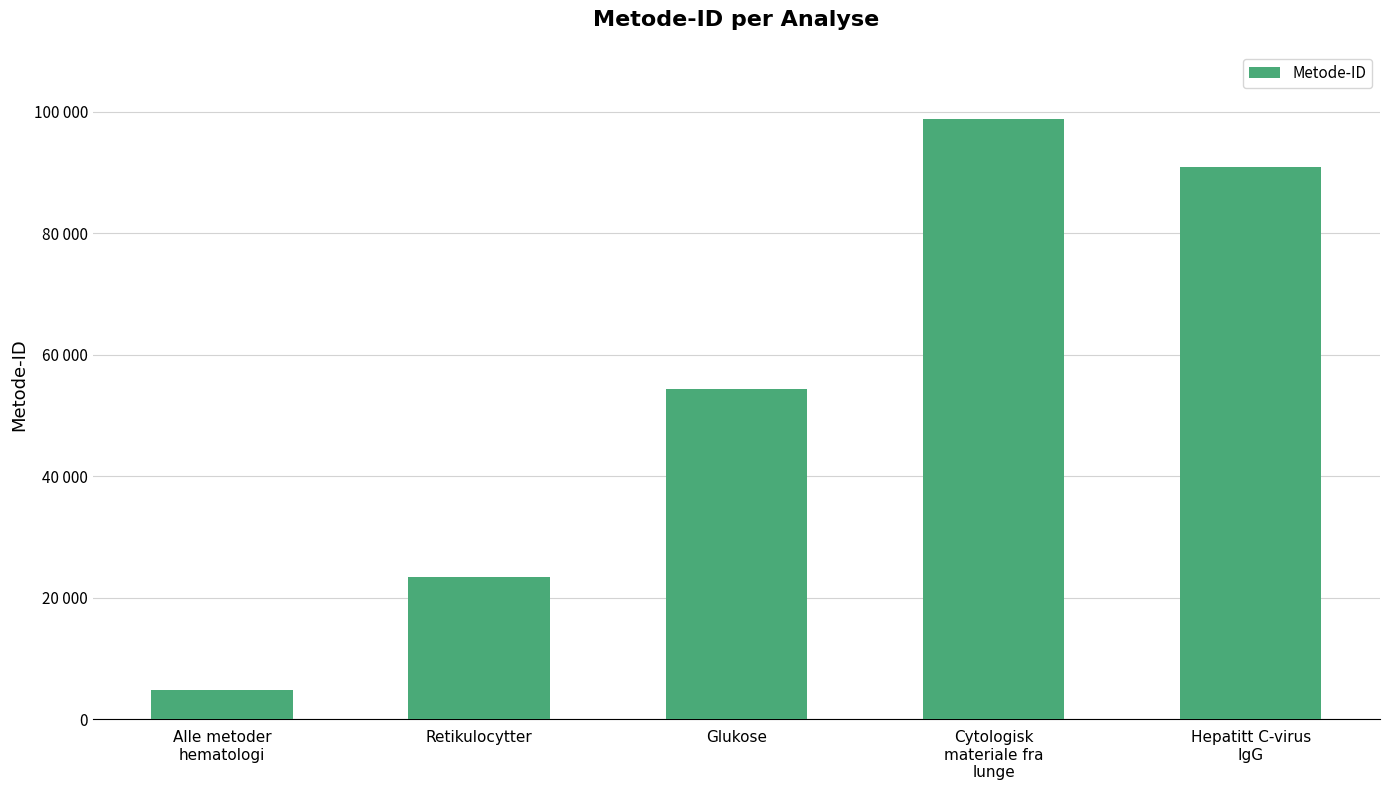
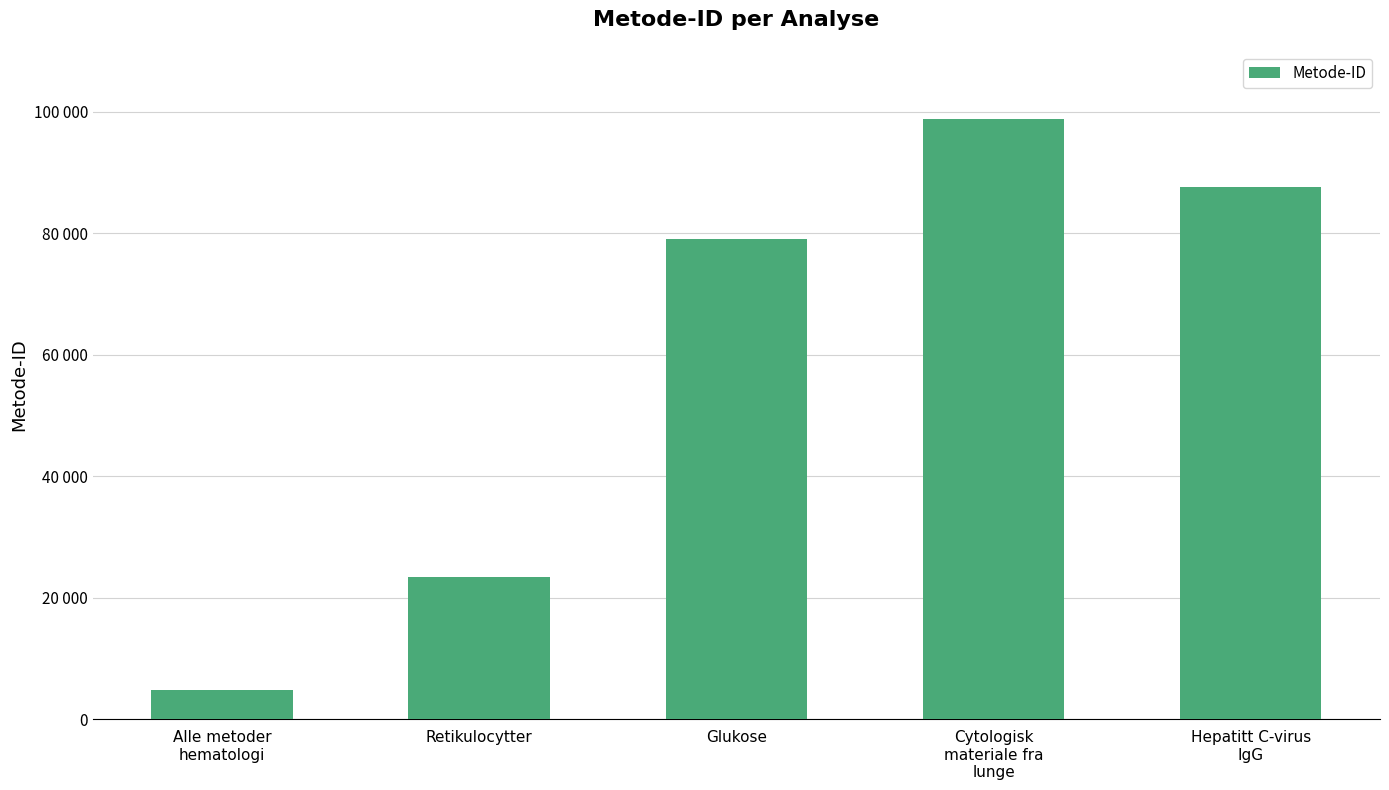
  {
    "Alle metoder hematologi": 5000,
    "Retikulocytter": 23000,
-   "Glukose": 54000,
+   "Glukose": 79000,
    "Cytologisk materiale fra lunge": 99000,
-   "Hepatitt C-virus IgG": 91000
+   "Hepatitt C-virus IgG": 88000
  }
